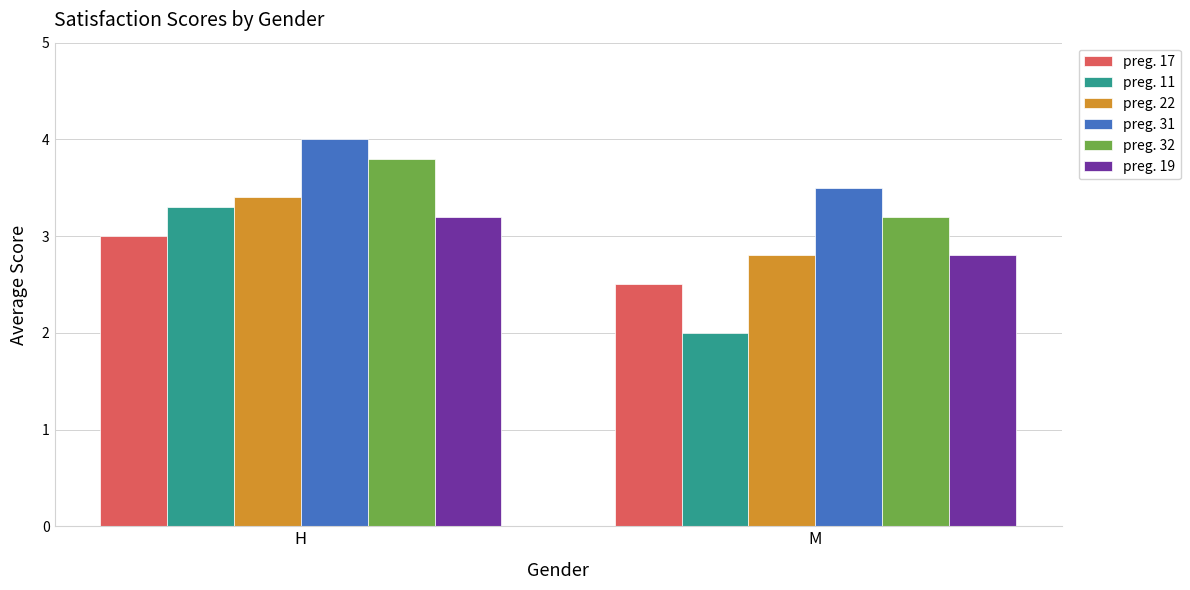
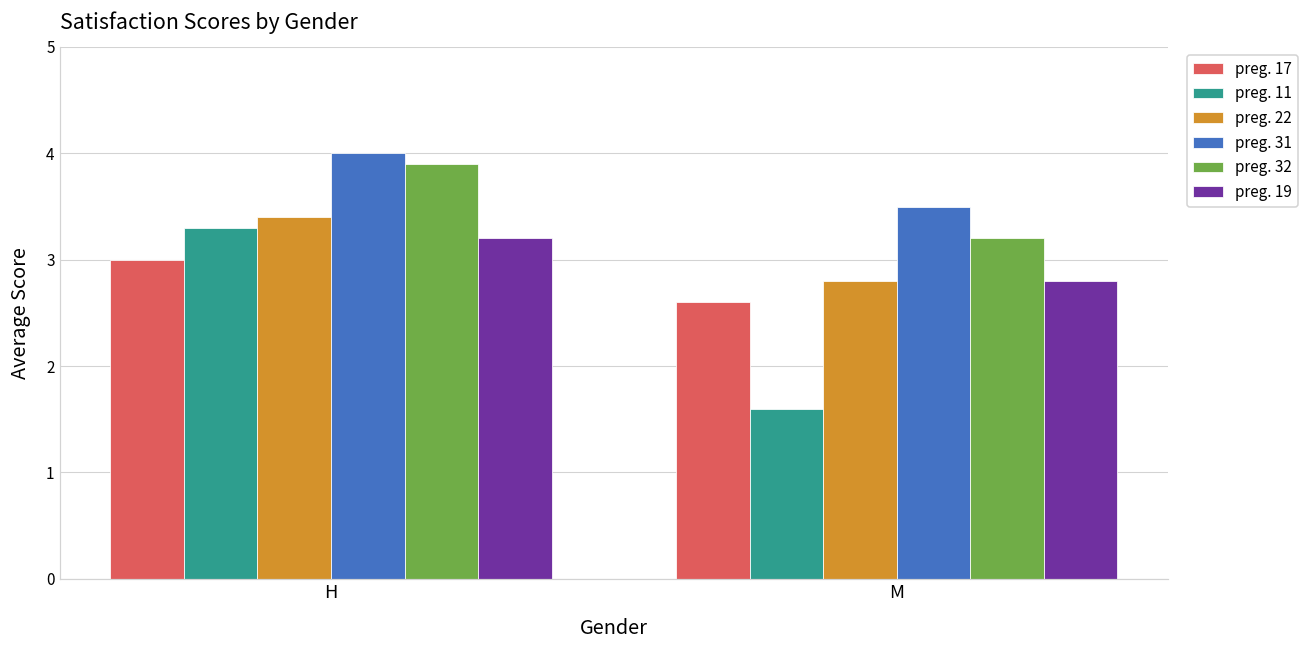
  {
    "preg. 17": {
      "H": 3.0,
-     "M": 2.5
+     "M": 2.6
    },
    "preg. 11": {
      "H": 3.3,
-     "M": 2.0
+     "M": 1.6
    },
    "preg. 22": {
      "H": 3.4,
      "M": 2.8
    },
    "preg. 31": {
      "H": 4.0,
      "M": 3.5
    },
    "preg. 32": {
-     "H": 3.8,
+     "H": 3.9,
      "M": 3.2
    },
    "preg. 19": {
      "H": 3.2,
      "M": 2.8
    }
  }
